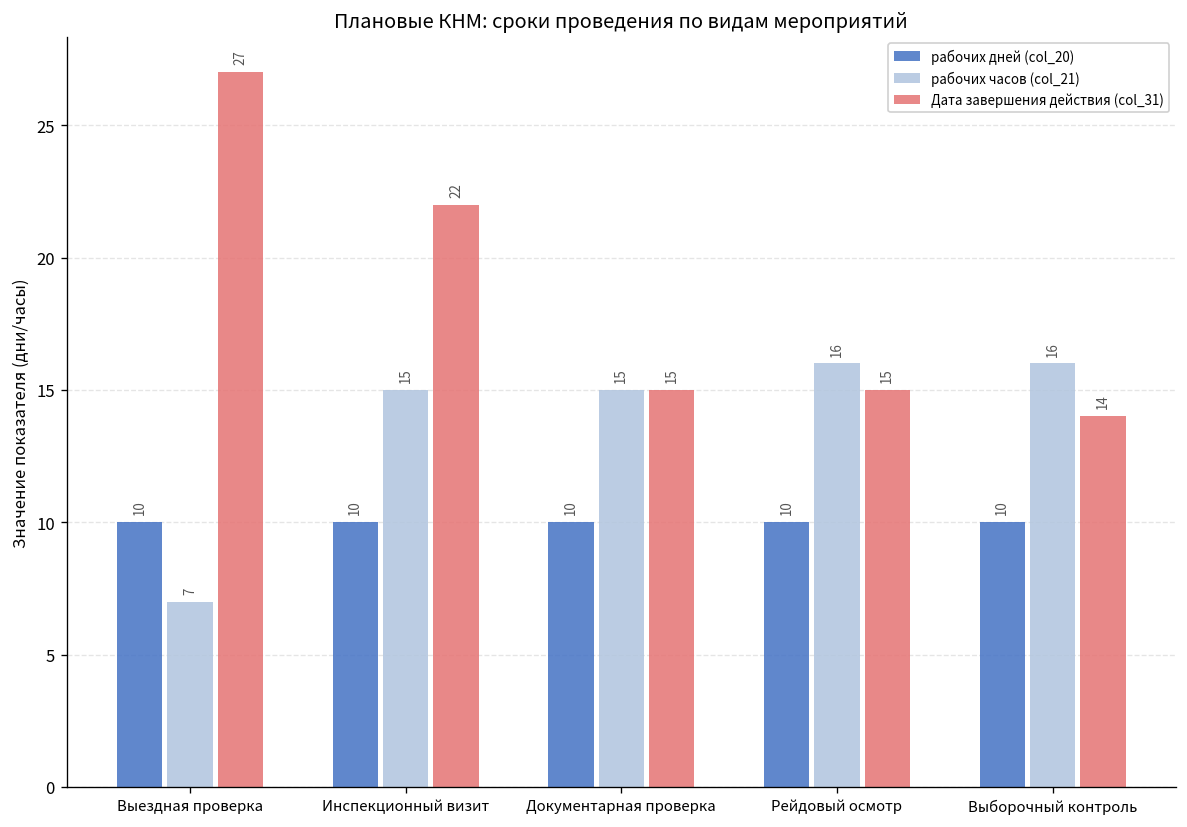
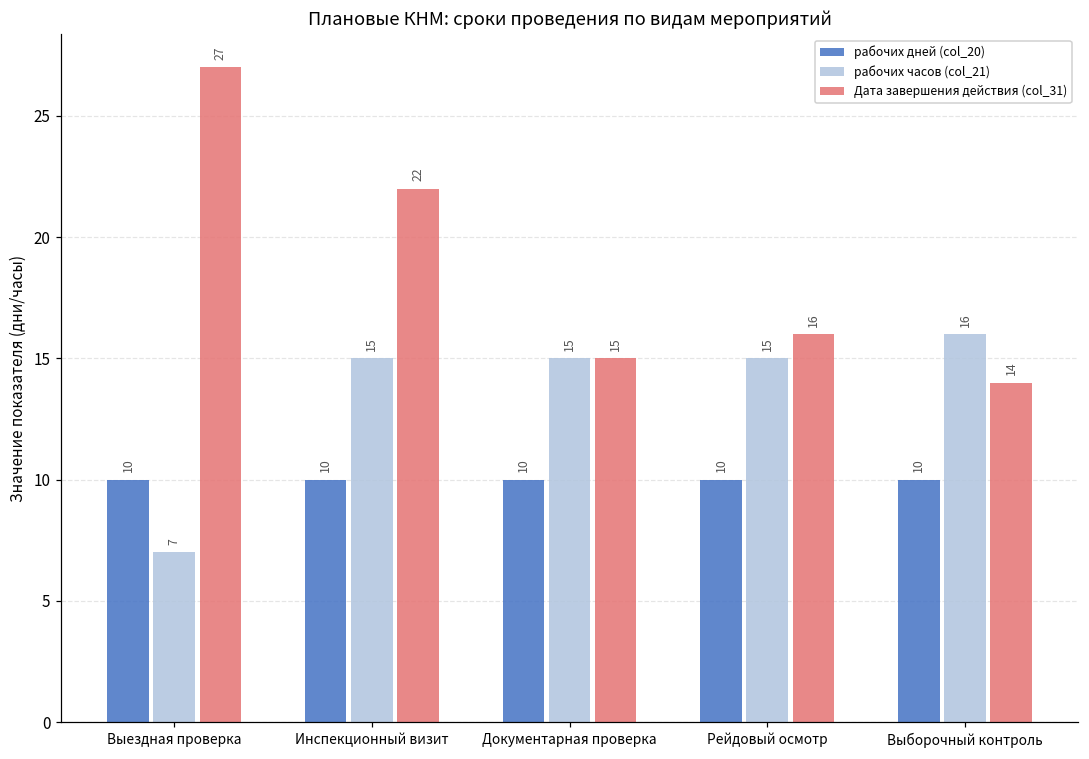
  {
    "рабочих дней (col_20)": {
      "Выездная проверка": 10,
      "Инспекционный визит": 10,
      "Документарная проверка": 10,
      "Рейдовый осмотр": 10,
      "Выборочный контроль": 10
    },
    "рабочих часов (col_21)": {
      "Выездная проверка": 7,
      "Инспекционный визит": 15,
      "Документарная проверка": 15,
-     "Рейдовый осмотр": 16,
+     "Рейдовый осмотр": 15,
      "Выборочный контроль": 16
    },
    "Дата завершения действия (col_31)": {
      "Выездная проверка": 27,
      "Инспекционный визит": 22,
      "Документарная проверка": 15,
-     "Рейдовый осмотр": 15,
+     "Рейдовый осмотр": 16,
      "Выборочный контроль": 14
    }
  }
